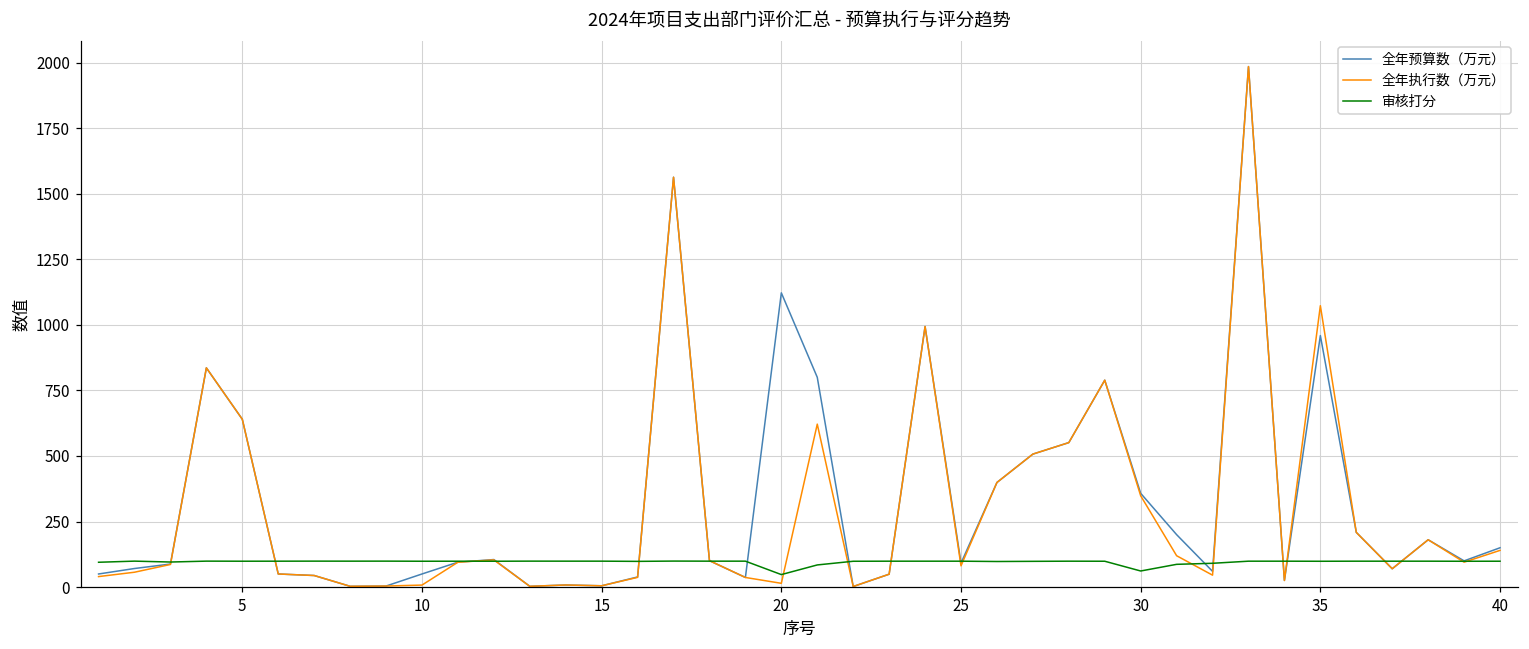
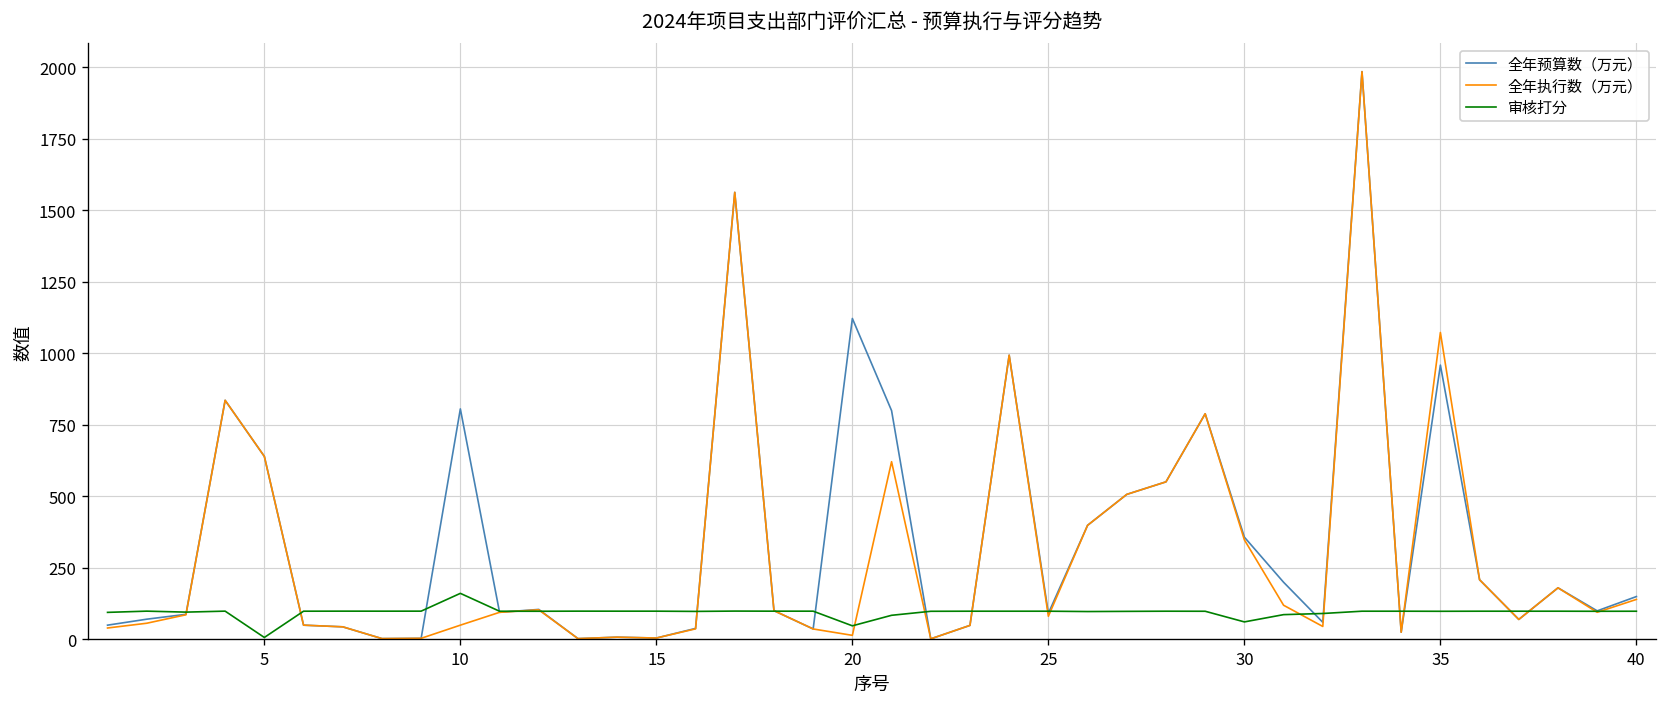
  {
    "全年预算数（万元）": {
-     "10": 50,
+     "10": 810,
      "20": 1120,
      "35": 960
    },
    "全年执行数（万元）": {
-     "10": 10,
+     "10": 50,
      "20": 10,
      "35": 1070
    },
    "审核打分": {
-     "5": 100,
-     "10": 100,
+     "5": 10,
+     "10": 160,
      "15": 100,
      "20": 50,
      "30": 60,
      "35": 100,
      "40": 100
    }
  }
